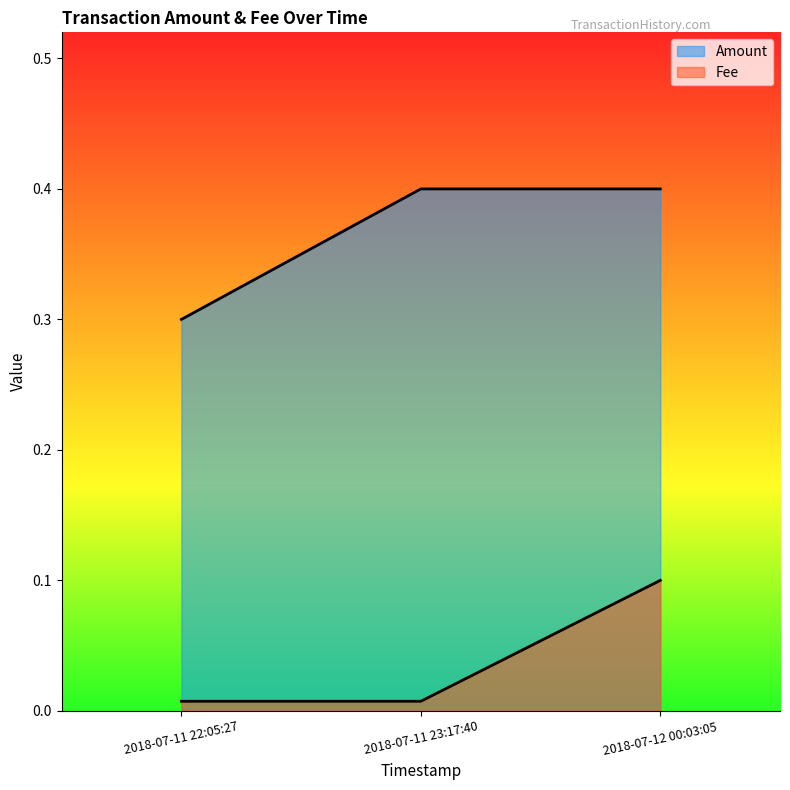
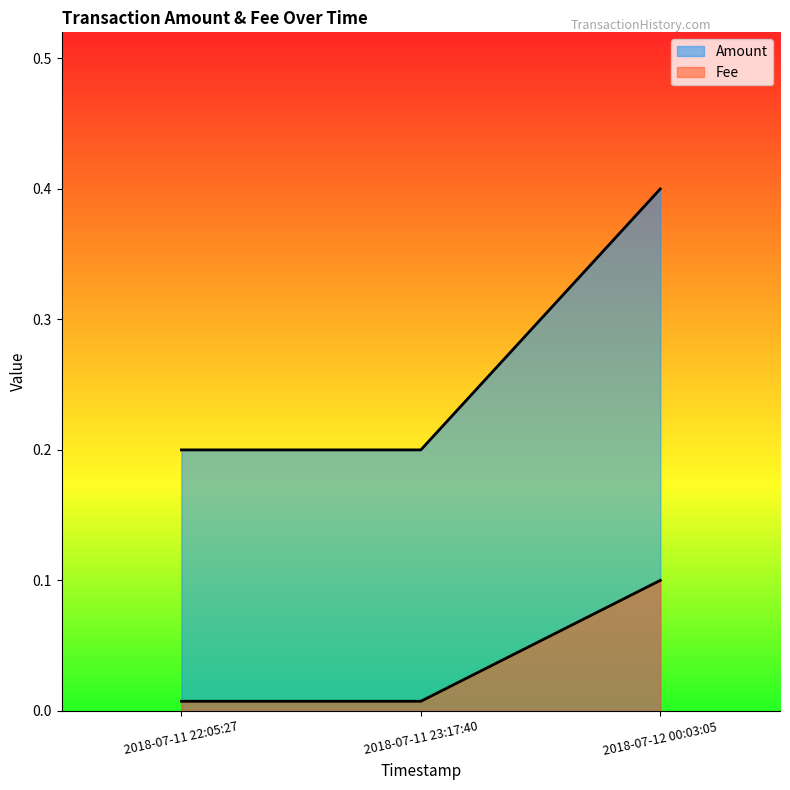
  {
    "Amount": {
-     "2018-07-11 22:05:27": 0.3,
-     "2018-07-11 23:17:40": 0.4,
+     "2018-07-11 22:05:27": 0.2,
+     "2018-07-11 23:17:40": 0.2,
      "2018-07-12 00:03:05": 0.4
    },
    "Fee": {
      "2018-07-11 22:05:27": 0.007,
      "2018-07-11 23:17:40": 0.007,
      "2018-07-12 00:03:05": 0.1
    }
  }
